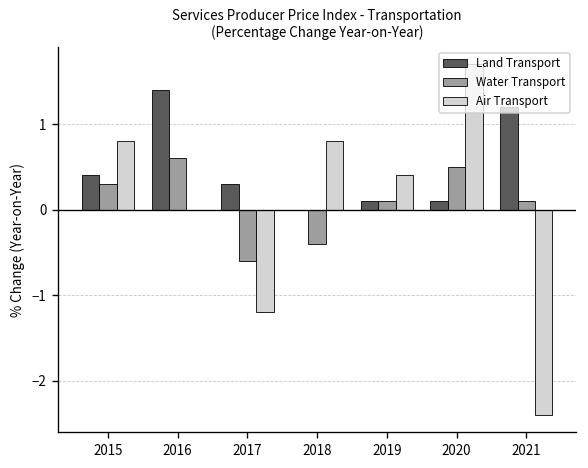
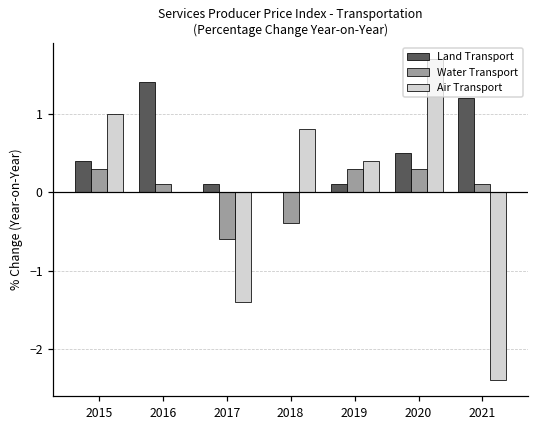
  {
    "Land Transport": {
      "2015": 0.4,
      "2016": 1.4,
-     "2017": 0.3,
+     "2017": 0.1,
      "2018": 0.0,
      "2019": 0.1,
-     "2020": 0.1
+     "2020": 0.5
    },
    "Water Transport": {
      "2015": 0.3,
-     "2016": 0.6,
+     "2016": 0.1,
      "2017": -0.6,
      "2018": -0.4,
-     "2019": 0.1,
-     "2020": 0.5,
+     "2019": 0.3,
+     "2020": 0.3,
      "2021": 0.1
    },
    "Air Transport": {
-     "2015": 0.8,
+     "2015": 1.0,
      "2016": 0.0,
-     "2017": -1.2,
+     "2017": -1.4,
      "2018": 0.8,
      "2019": 0.4,
      "2021": -2.4
    }
  }
